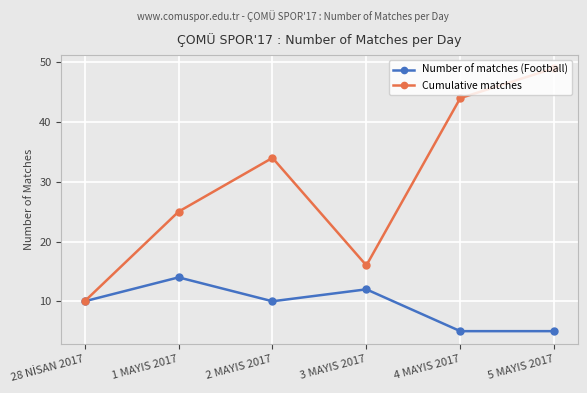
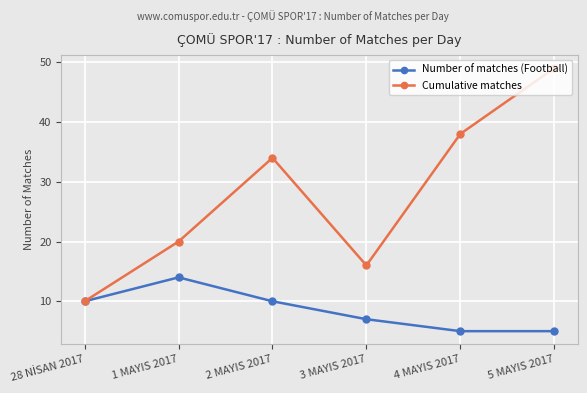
  {
    "Number of matches (Football)": {
      "1 MAYIS 2017": 14,
      "2 MAYIS 2017": 10,
-     "3 MAYIS 2017": 12,
+     "3 MAYIS 2017": 7,
      "4 MAYIS 2017": 5,
      "5 MAYIS 2017": 5
    },
    "Cumulative matches": {
-     "1 MAYIS 2017": 25,
+     "1 MAYIS 2017": 20,
      "2 MAYIS 2017": 34,
      "3 MAYIS 2017": 16,
-     "4 MAYIS 2017": 44
+     "4 MAYIS 2017": 38
    }
  }
